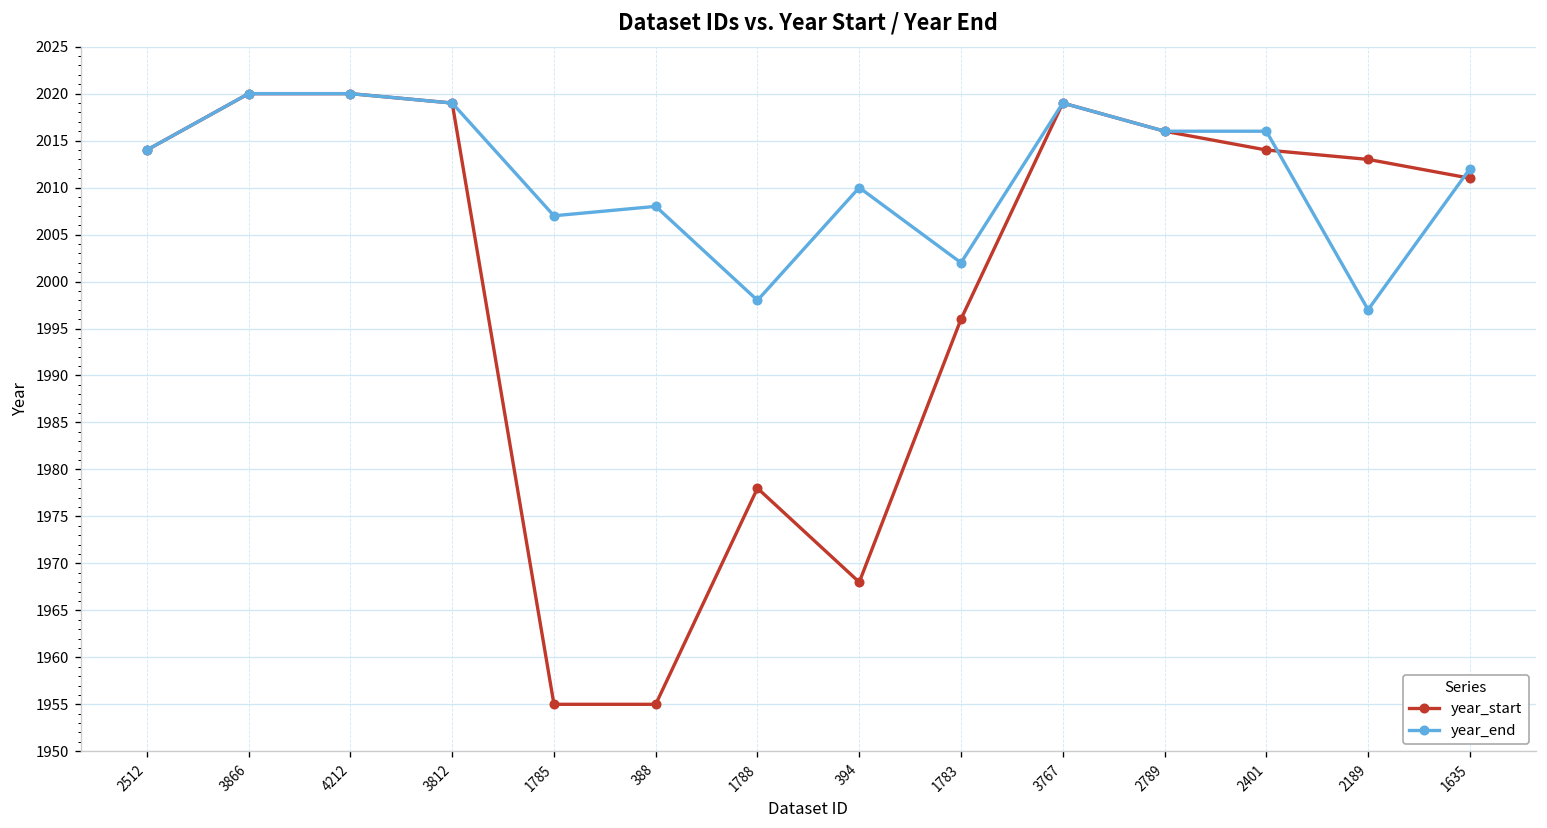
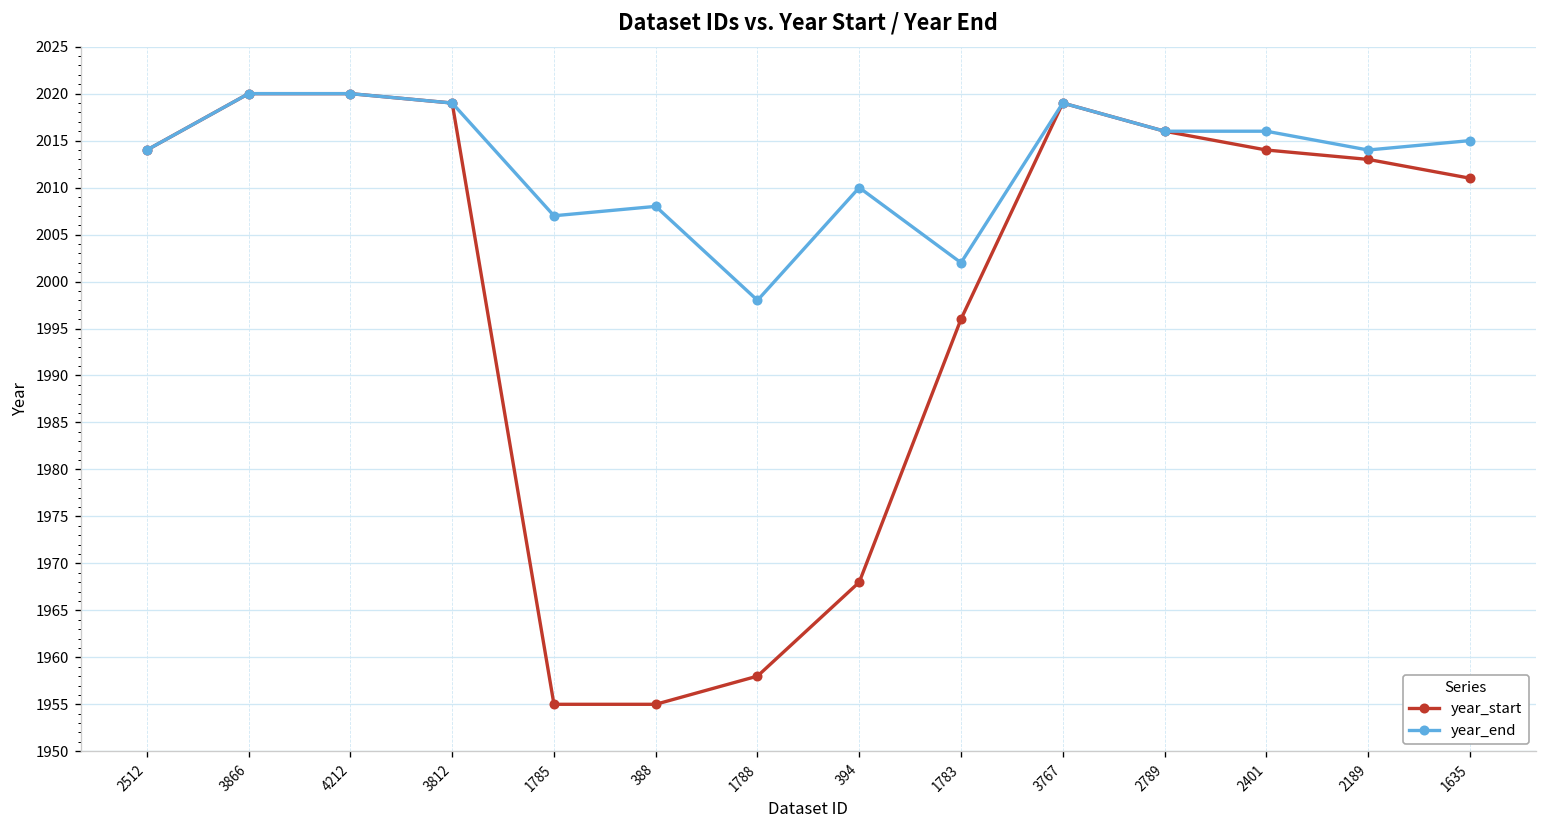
  {
    "year_start": {
      "1785": 1955,
      "388": 1955,
-     "1788": 1978,
+     "1788": 1958,
      "394": 1968,
      "1783": 1996,
      "2401": 2014,
      "2189": 2013,
      "1635": 2011
    },
    "year_end": {
      "1785": 2007,
      "388": 2008,
      "1788": 1998,
      "394": 2010,
      "1783": 2002,
      "2401": 2016,
-     "2189": 1997,
-     "1635": 2012
+     "2189": 2014,
+     "1635": 2015
    }
  }
